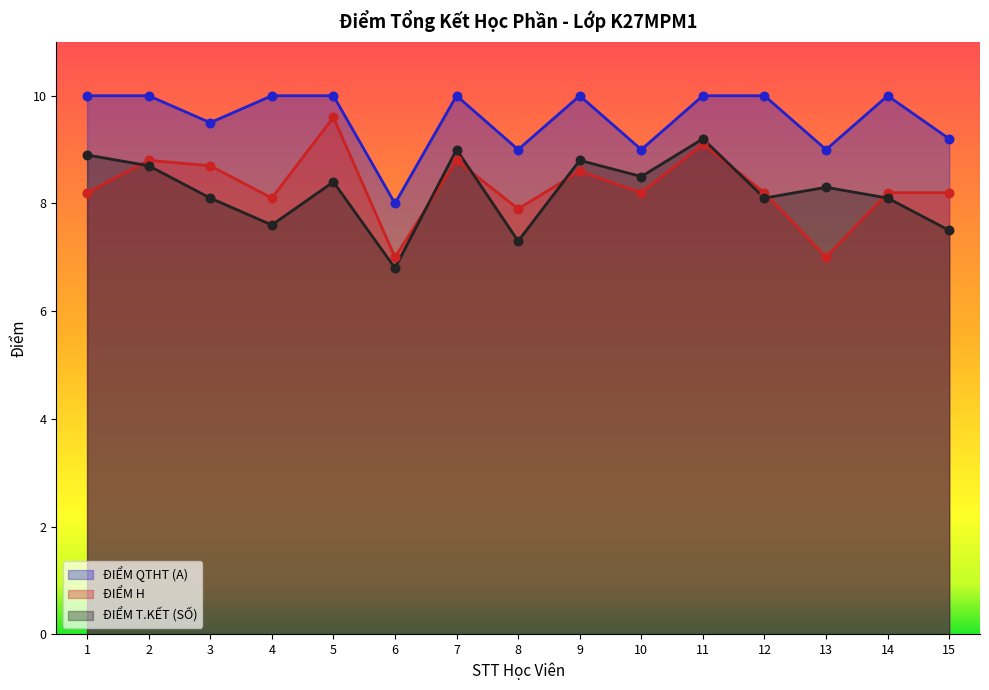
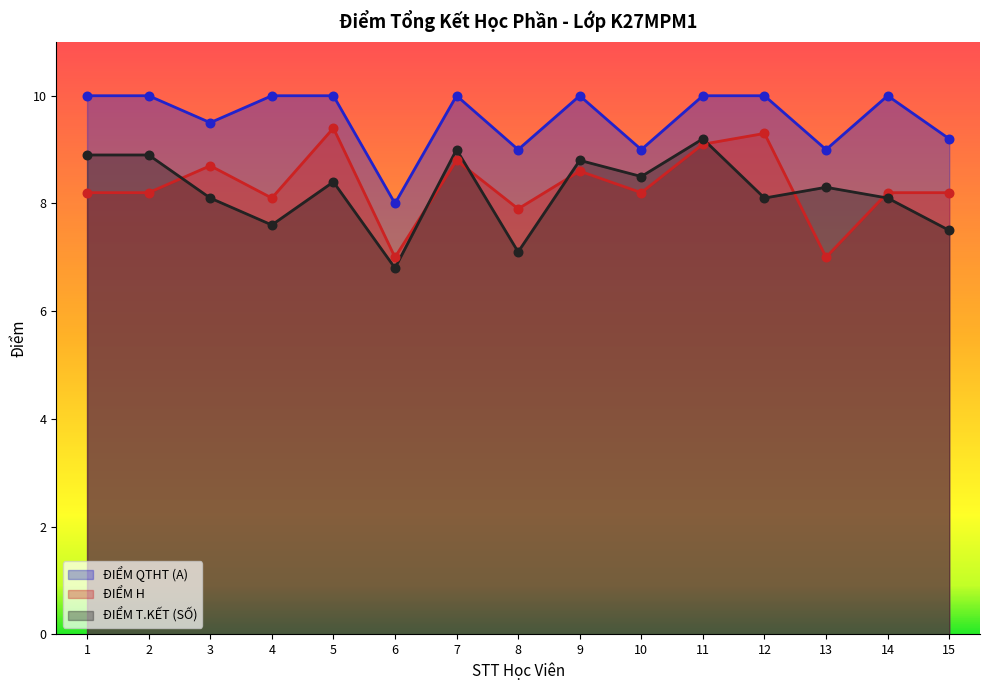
  {
    "ĐIỂM QTHT (A)": {
      "1": 10.0,
      "2": 10.0,
      "3": 9.5,
      "4": 10.0,
      "5": 10.0,
      "6": 8.0,
      "7": 10.0,
      "8": 9.0,
      "9": 10.0,
      "10": 9.0,
      "11": 10.0,
      "12": 10.0,
      "13": 9.0,
      "14": 10.0,
      "15": 9.2
    },
    "ĐIỂM H": {
      "1": 8.2,
-     "2": 8.8,
+     "2": 8.2,
      "3": 8.7,
      "4": 8.1,
-     "5": 9.6,
+     "5": 9.4,
      "6": 7.0,
      "7": 8.8,
      "8": 7.9,
      "9": 8.6,
      "10": 8.2,
      "11": 9.1,
-     "12": 8.2,
+     "12": 9.3,
      "13": 7.0,
      "14": 8.2,
      "15": 8.2
    },
    "ĐIỂM T.KẾT (SỐ)": {
      "1": 8.9,
-     "2": 8.7,
+     "2": 8.9,
      "3": 8.1,
      "4": 7.6,
      "5": 8.4,
      "6": 6.8,
      "7": 9.0,
-     "8": 7.3,
+     "8": 7.1,
      "9": 8.8,
      "10": 8.5,
      "11": 9.2,
      "12": 8.1,
      "13": 8.3,
      "14": 8.1,
      "15": 7.5
    }
  }
